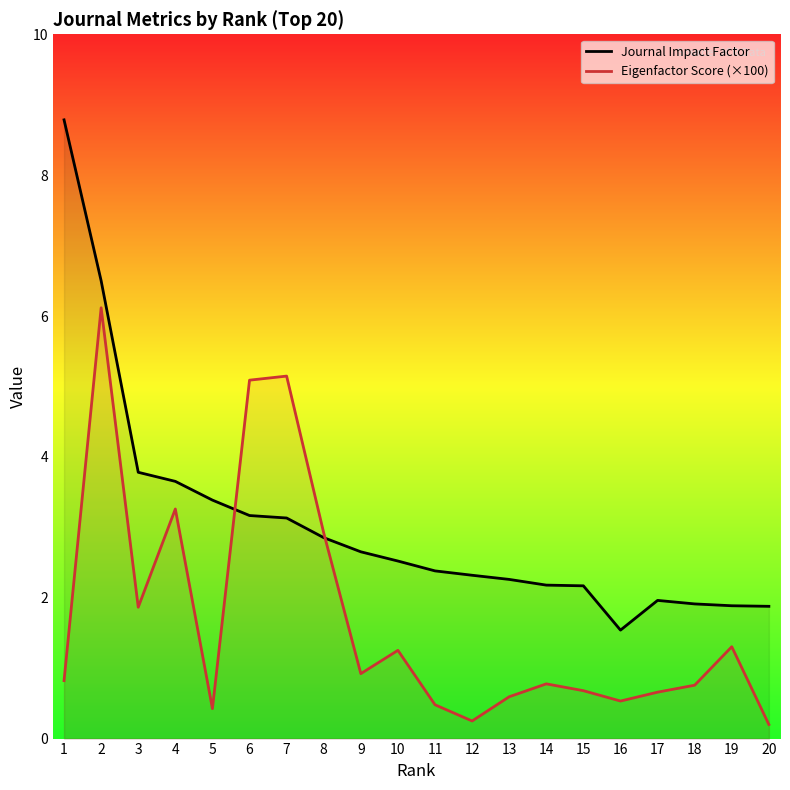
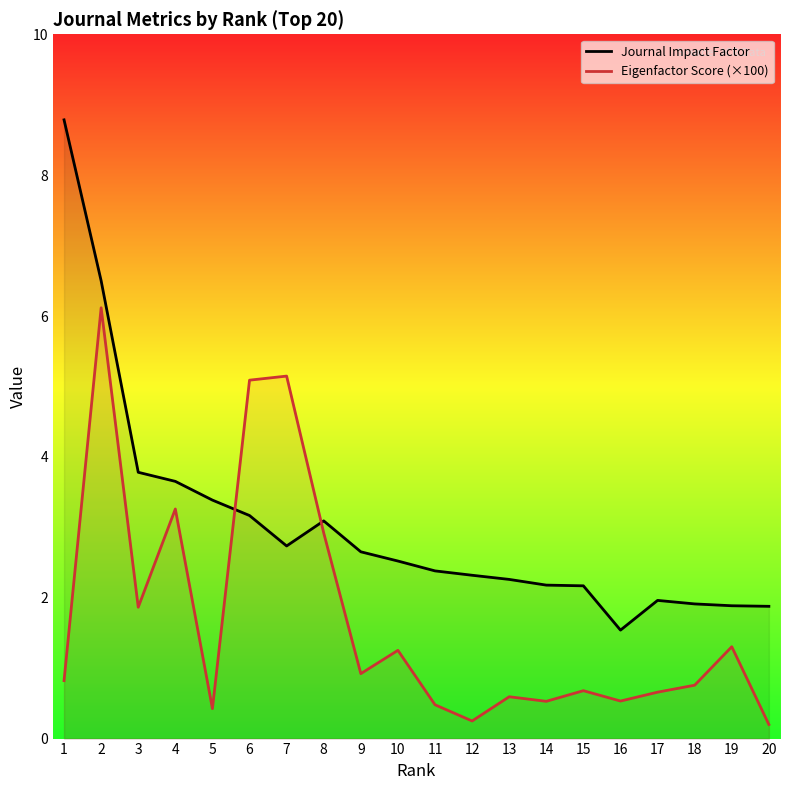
  {
    "Journal Impact Factor": {
      "1": 8.8,
      "2": 6.5,
      "3": 3.8,
      "4": 3.7,
      "5": 3.4,
      "6": 3.2,
-     "7": 3.1,
-     "8": 2.9,
+     "7": 2.7,
+     "8": 3.1,
      "9": 2.7,
      "10": 2.5,
      "11": 2.4,
      "12": 2.3,
      "13": 2.3,
      "14": 2.2,
      "15": 2.2,
      "16": 1.5,
      "17": 2.0,
      "18": 1.9,
      "19": 1.9,
      "20": 1.9
    },
    "Eigenfactor Score (×100)": {
      "1": 0.8,
      "2": 6.1,
      "3": 1.9,
      "4": 3.3,
      "5": 0.4,
      "6": 5.1,
      "7": 5.1,
      "8": 2.9,
      "9": 0.9,
      "10": 1.3,
      "11": 0.5,
      "12": 0.3,
      "13": 0.6,
-     "14": 0.8,
+     "14": 0.5,
      "15": 0.7,
      "16": 0.5,
      "17": 0.7,
      "18": 0.8,
      "19": 1.3,
      "20": 0.2
    }
  }
